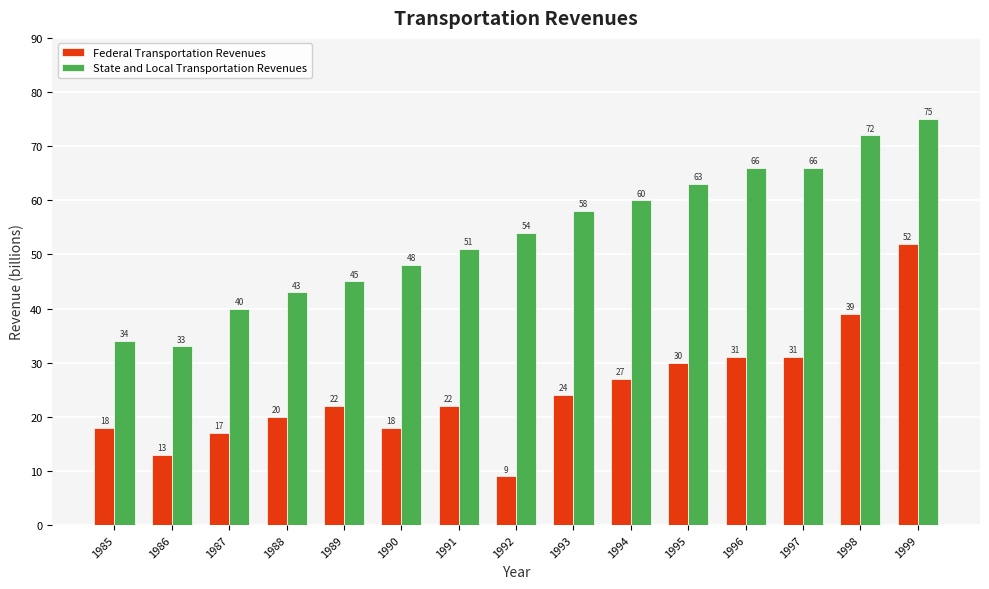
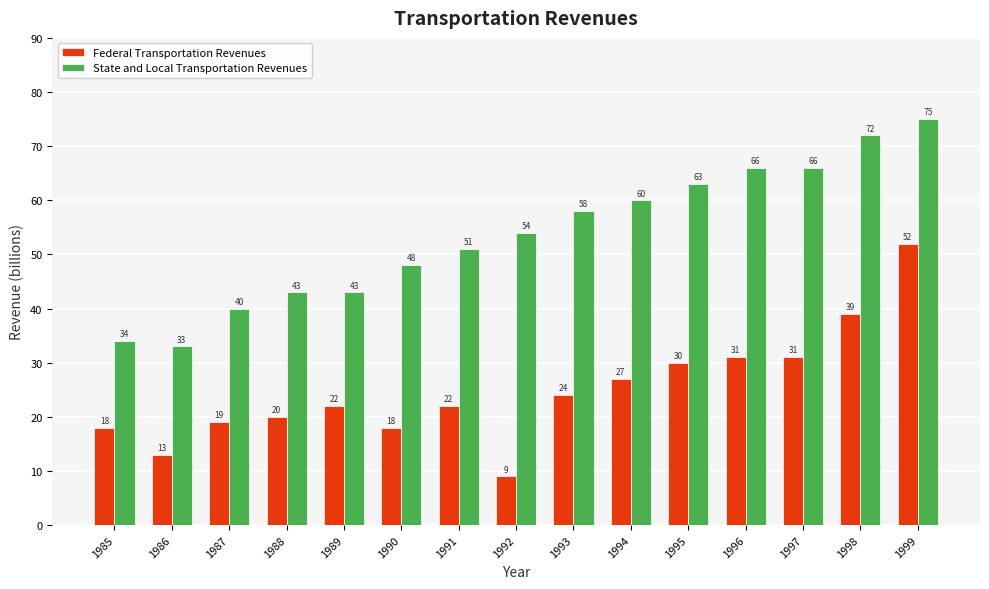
  {
    "Federal Transportation Revenues": {
      "1985": 18,
      "1986": 13,
-     "1987": 17,
+     "1987": 19,
      "1988": 20,
      "1989": 22,
      "1990": 18,
      "1991": 22,
      "1992": 9,
      "1993": 24,
      "1994": 27,
      "1995": 30,
      "1996": 31,
      "1997": 31,
      "1998": 39,
      "1999": 52
    },
    "State and Local Transportation Revenues": {
      "1985": 34,
      "1986": 33,
      "1987": 40,
      "1988": 43,
-     "1989": 45,
+     "1989": 43,
      "1990": 48,
      "1991": 51,
      "1992": 54,
      "1993": 58,
      "1994": 60,
      "1995": 63,
      "1996": 66,
      "1997": 66,
      "1998": 72,
      "1999": 75
    }
  }
